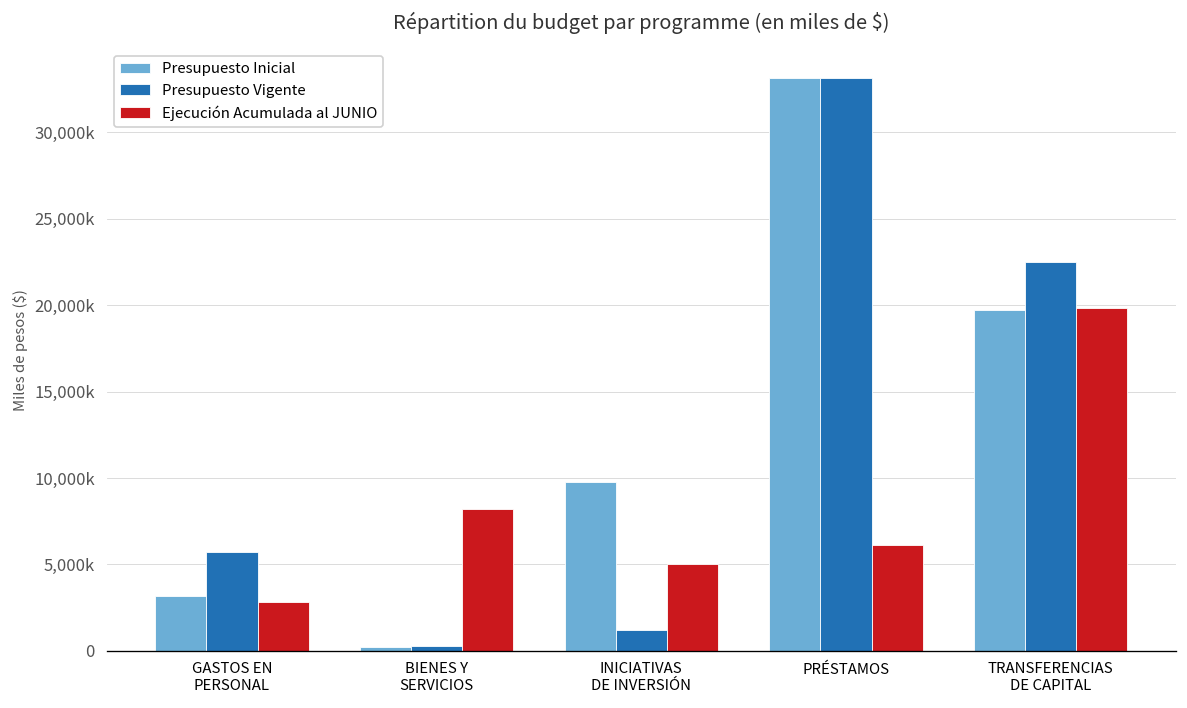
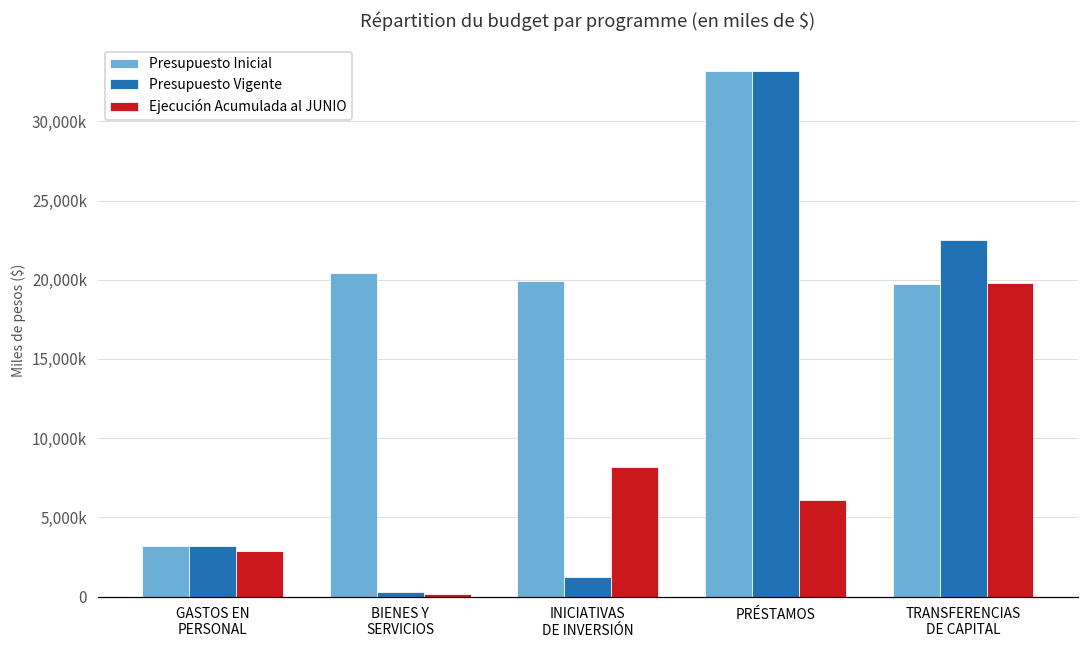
  {
    "Presupuesto Inicial": {
      "GASTOS EN PERSONAL": "3,200,000",
-     "BIENES Y SERVICIOS": "200,000",
-     "INICIATIVAS DE INVERSIÓN": "9,800,000",
+     "BIENES Y SERVICIOS": "20,400,000",
+     "INICIATIVAS DE INVERSIÓN": "19,900,000",
      "PRÉSTAMOS": "33,200,000",
      "TRANSFERENCIAS DE CAPITAL": "19,700,000"
    },
    "Presupuesto Vigente": {
-     "GASTOS EN PERSONAL": "5,700,000",
+     "GASTOS EN PERSONAL": "3,200,000",
      "BIENES Y SERVICIOS": "300,000",
      "INICIATIVAS DE INVERSIÓN": "1,200,000",
      "PRÉSTAMOS": "33,200,000",
      "TRANSFERENCIAS DE CAPITAL": "22,500,000"
    },
    "Ejecución Acumulada al JUNIO": {
      "GASTOS EN PERSONAL": "2,800,000",
-     "BIENES Y SERVICIOS": "8,200,000",
-     "INICIATIVAS DE INVERSIÓN": "5,000,000",
+     "BIENES Y SERVICIOS": "100,000",
+     "INICIATIVAS DE INVERSIÓN": "8,200,000",
      "PRÉSTAMOS": "6,100,000",
      "TRANSFERENCIAS DE CAPITAL": "19,800,000"
    }
  }
